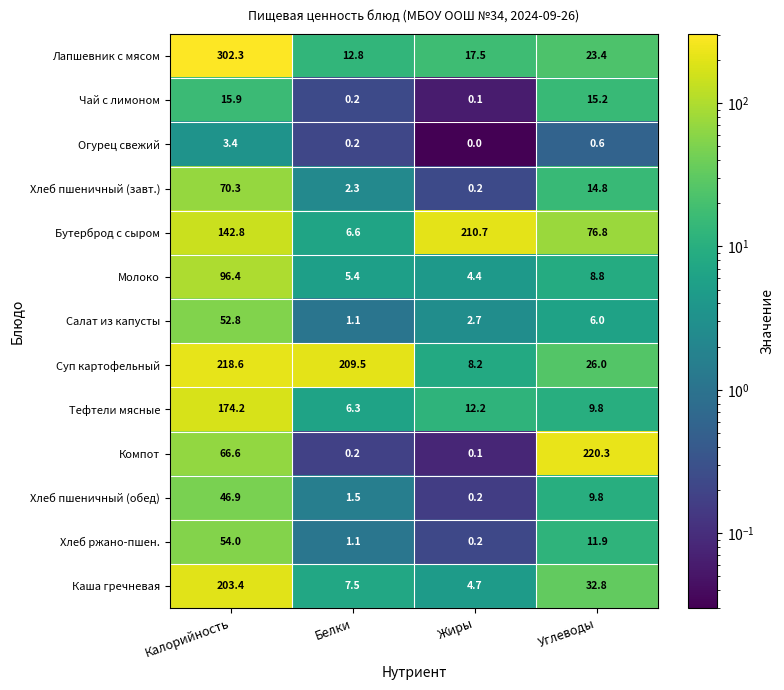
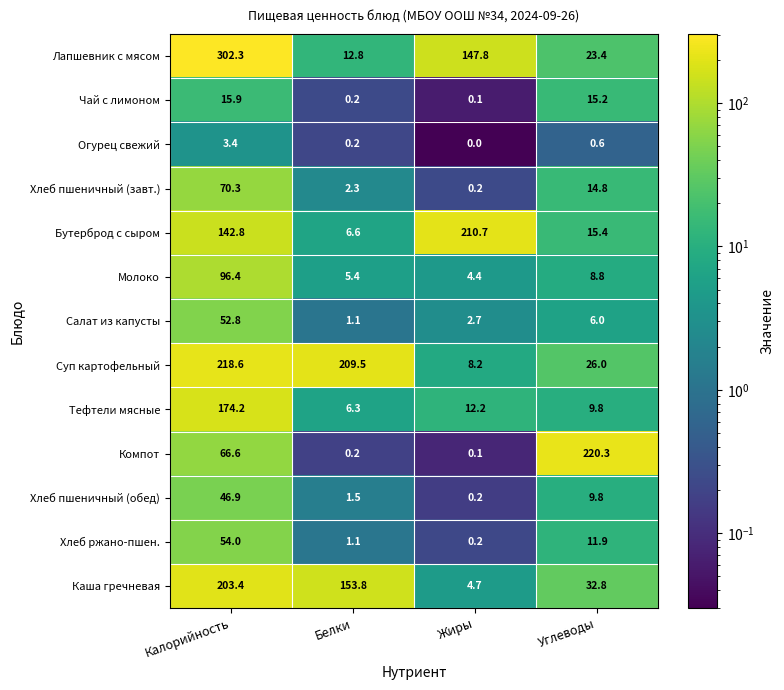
  {
    "Лапшевник с мясом": {
      "Калорийность": 302.3,
      "Белки": 12.8,
-     "Жиры": 17.5,
+     "Жиры": 147.8,
      "Углеводы": 23.4
    },
    "Чай с лимоном": {
      "Калорийность": 15.9,
      "Белки": 0.2,
      "Жиры": 0.1,
      "Углеводы": 15.2
    },
    "Огурец свежий": {
      "Калорийность": 3.4,
      "Белки": 0.2,
      "Жиры": 0.0,
      "Углеводы": 0.6
    },
    "Хлеб пшеничный (завт.)": {
      "Калорийность": 70.3,
      "Белки": 2.3,
      "Жиры": 0.2,
      "Углеводы": 14.8
    },
    "Бутерброд с сыром": {
      "Калорийность": 142.8,
      "Белки": 6.6,
      "Жиры": 210.7,
-     "Углеводы": 76.8
+     "Углеводы": 15.4
    },
    "Молоко": {
      "Калорийность": 96.4,
      "Белки": 5.4,
      "Жиры": 4.4,
      "Углеводы": 8.8
    },
    "Салат из капусты": {
      "Калорийность": 52.8,
      "Белки": 1.1,
      "Жиры": 2.7,
      "Углеводы": 6.0
    },
    "Суп картофельный": {
      "Калорийность": 218.6,
      "Белки": 209.5,
      "Жиры": 8.2,
      "Углеводы": 26.0
    },
    "Тефтели мясные": {
      "Калорийность": 174.2,
      "Белки": 6.3,
      "Жиры": 12.2,
      "Углеводы": 9.8
    },
    "Компот": {
      "Калорийность": 66.6,
      "Белки": 0.2,
      "Жиры": 0.1,
      "Углеводы": 220.3
    },
    "Хлеб пшеничный (обед)": {
      "Калорийность": 46.9,
      "Белки": 1.5,
      "Жиры": 0.2,
      "Углеводы": 9.8
    },
    "Хлеб ржано-пшен.": {
      "Калорийность": 54.0,
      "Белки": 1.1,
      "Жиры": 0.2,
      "Углеводы": 11.9
    },
    "Каша гречневая": {
      "Калорийность": 203.4,
-     "Белки": 7.5,
+     "Белки": 153.8,
      "Жиры": 4.7,
      "Углеводы": 32.8
    }
  }
